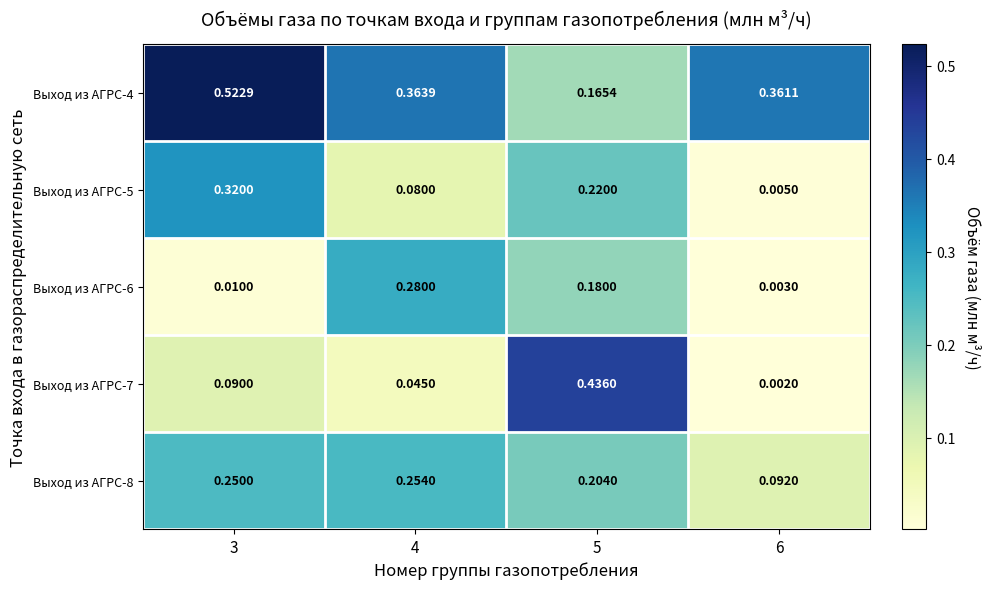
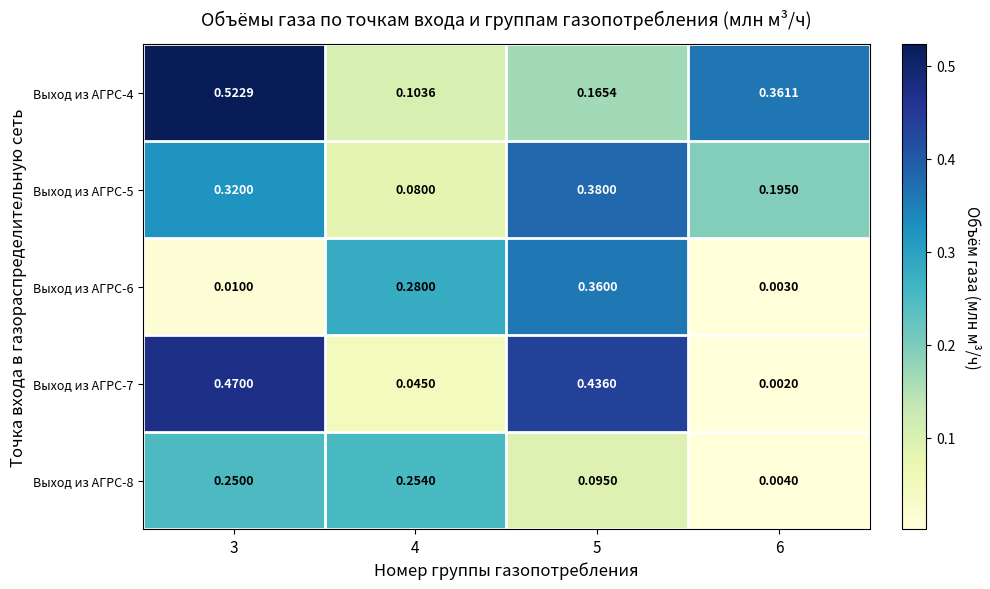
  {
    "Выход из АГРС-4": {
      "3": 0.5229,
-     "4": 0.3639,
+     "4": 0.1036,
      "5": 0.1654,
      "6": 0.3611
    },
    "Выход из АГРС-5": {
      "3": 0.3200,
      "4": 0.0800,
-     "5": 0.2200,
-     "6": 0.0050
+     "5": 0.3800,
+     "6": 0.1950
    },
    "Выход из АГРС-6": {
      "3": 0.0100,
      "4": 0.2800,
-     "5": 0.1800,
+     "5": 0.3600,
      "6": 0.0030
    },
    "Выход из АГРС-7": {
-     "3": 0.0900,
+     "3": 0.4700,
      "4": 0.0450,
      "5": 0.4360,
      "6": 0.0020
    },
    "Выход из АГРС-8": {
      "3": 0.2500,
      "4": 0.2540,
-     "5": 0.2040,
-     "6": 0.0920
+     "5": 0.0950,
+     "6": 0.0040
    }
  }
